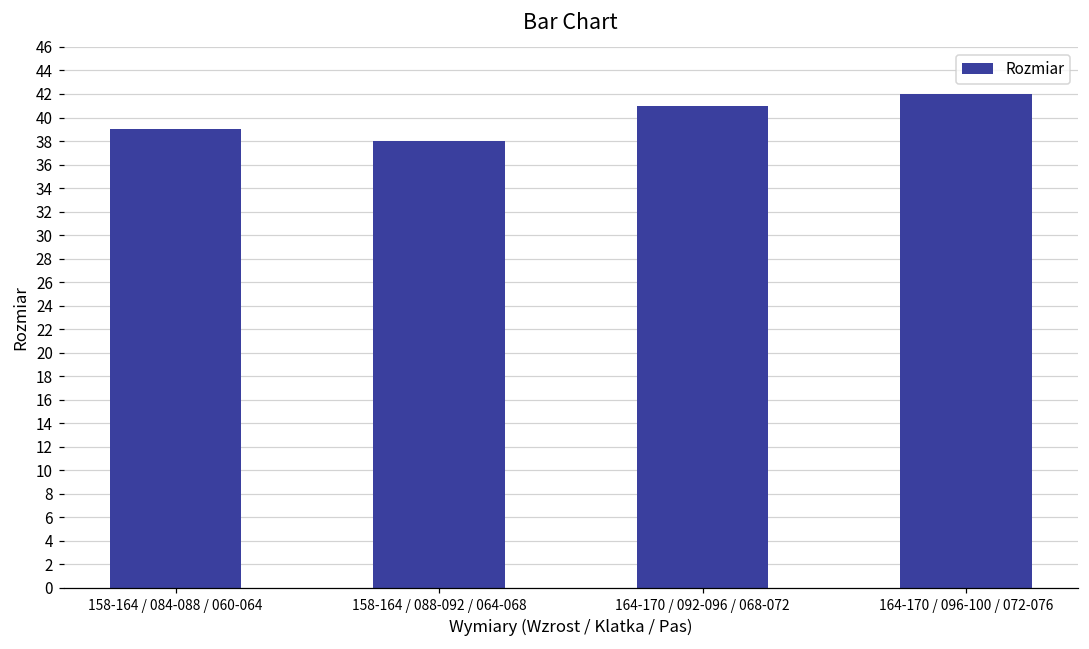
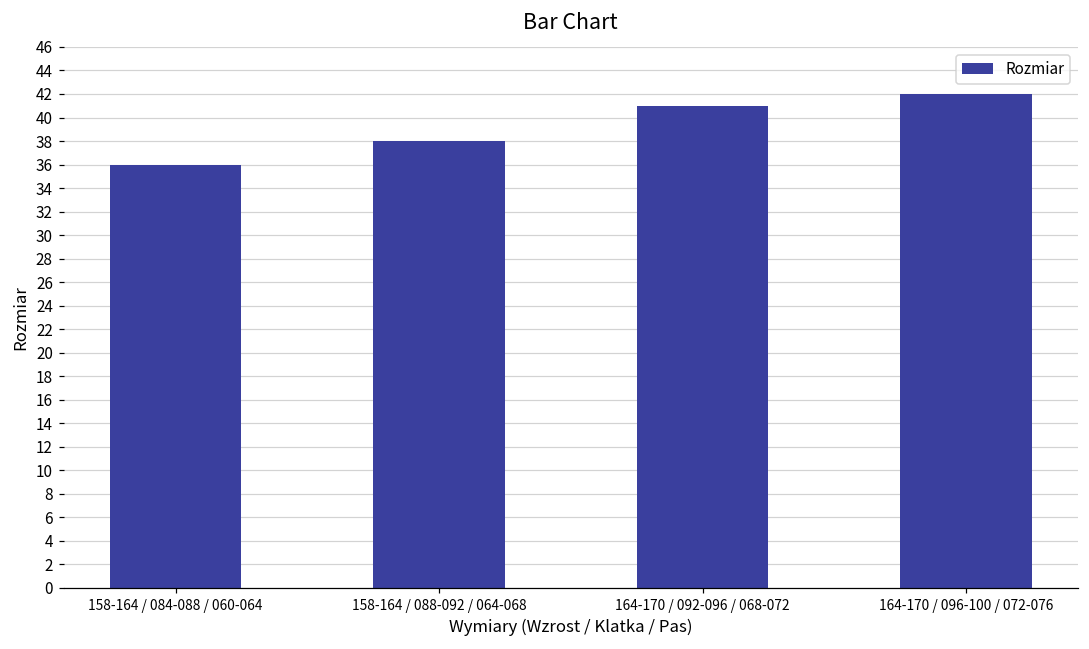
  {
-   "158-164 / 084-088 / 060-064": 39,
+   "158-164 / 084-088 / 060-064": 36,
    "158-164 / 088-092 / 064-068": 38,
    "164-170 / 092-096 / 068-072": 41,
    "164-170 / 096-100 / 072-076": 42
  }
